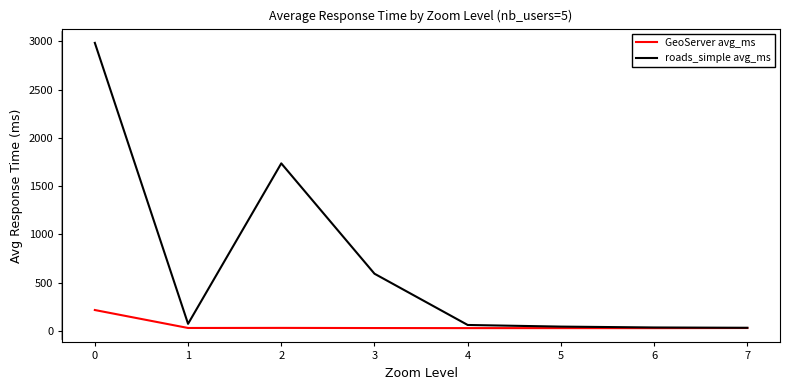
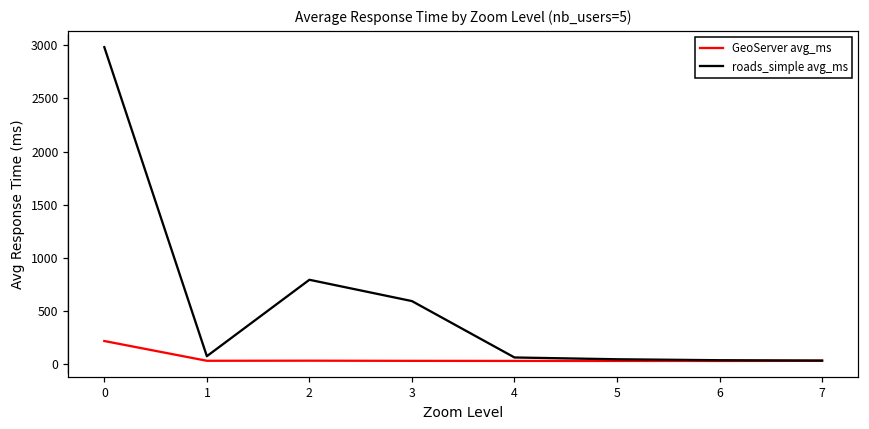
  {
    "GeoServer avg_ms": {
      "0": 200,
      "1": 0,
      "2": 0,
      "3": 0,
      "4": 0
    },
    "roads_simple avg_ms": {
      "0": 3000,
      "1": 100,
-     "2": 1700,
+     "2": 800,
      "3": 600,
      "4": 100
    }
  }
